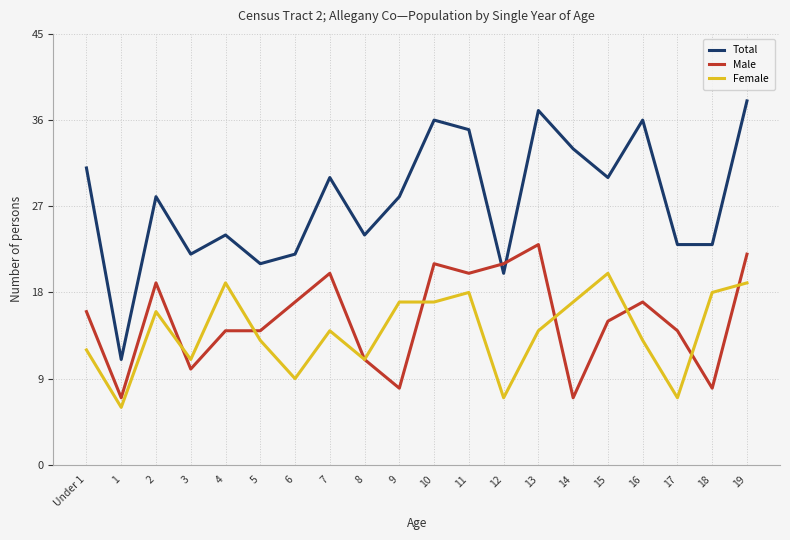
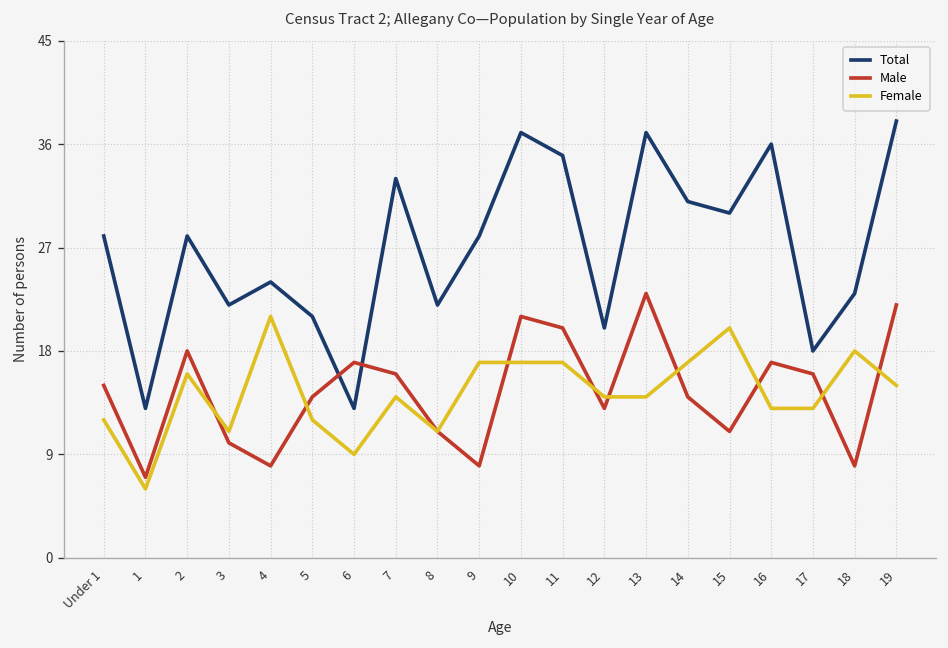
  {
    "Total": {
-     "Under 1": 31,
-     "1": 11,
+     "Under 1": 28,
+     "1": 13,
      "2": 28,
      "3": 22,
      "4": 24,
      "5": 21,
-     "6": 22,
-     "7": 30,
-     "8": 24,
+     "6": 13,
+     "7": 33,
+     "8": 22,
      "9": 28,
-     "10": 36,
+     "10": 37,
      "11": 35,
      "12": 20,
      "13": 37,
-     "14": 33,
+     "14": 31,
      "15": 30,
      "16": 36,
-     "17": 23,
+     "17": 18,
      "18": 23,
      "19": 38
    },
    "Male": {
-     "Under 1": 16,
+     "Under 1": 15,
      "1": 7,
-     "2": 19,
+     "2": 18,
      "3": 10,
-     "4": 14,
+     "4": 8,
      "5": 14,
      "6": 17,
-     "7": 20,
+     "7": 16,
      "9": 8,
      "10": 21,
      "11": 20,
-     "12": 21,
+     "12": 13,
      "13": 23,
-     "14": 7,
-     "15": 15,
+     "14": 14,
+     "15": 11,
      "16": 17,
-     "17": 14,
+     "17": 16,
      "18": 8,
      "19": 22
    },
    "Female": {
      "Under 1": 12,
      "1": 6,
      "2": 16,
      "3": 11,
-     "4": 19,
-     "5": 13,
+     "4": 21,
+     "5": 12,
      "6": 9,
      "7": 14,
      "9": 17,
      "10": 17,
-     "11": 18,
-     "12": 7,
+     "11": 17,
+     "12": 14,
      "13": 14,
      "14": 17,
      "15": 20,
      "16": 13,
-     "17": 7,
+     "17": 13,
      "18": 18,
-     "19": 19
+     "19": 15
    }
  }
